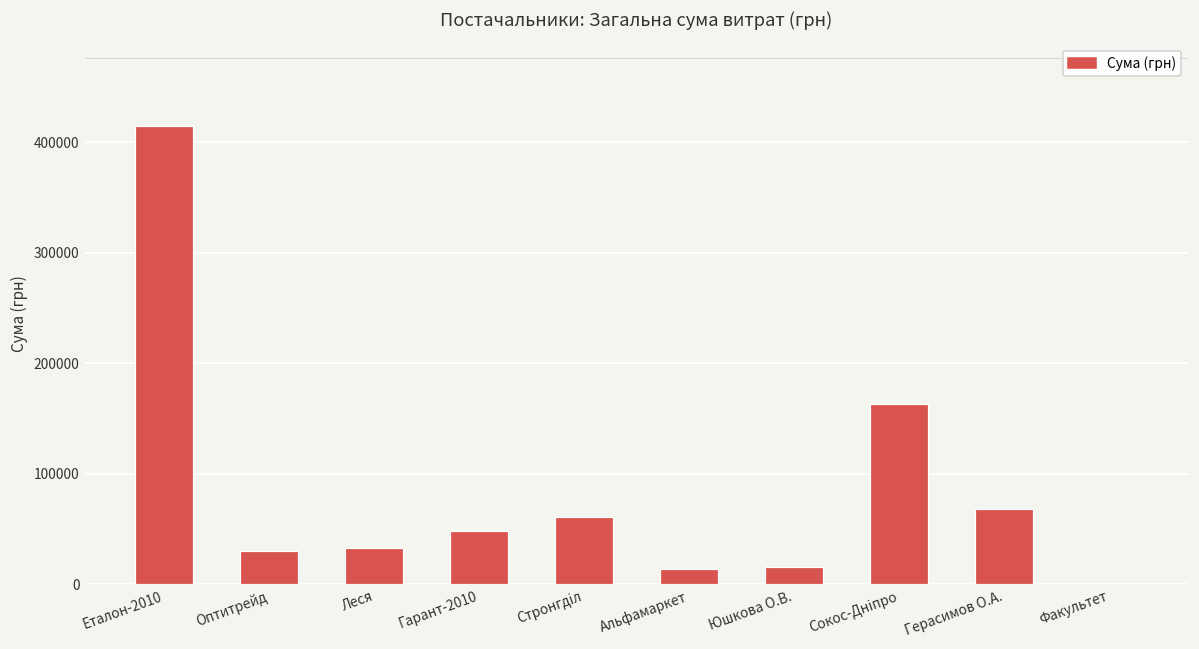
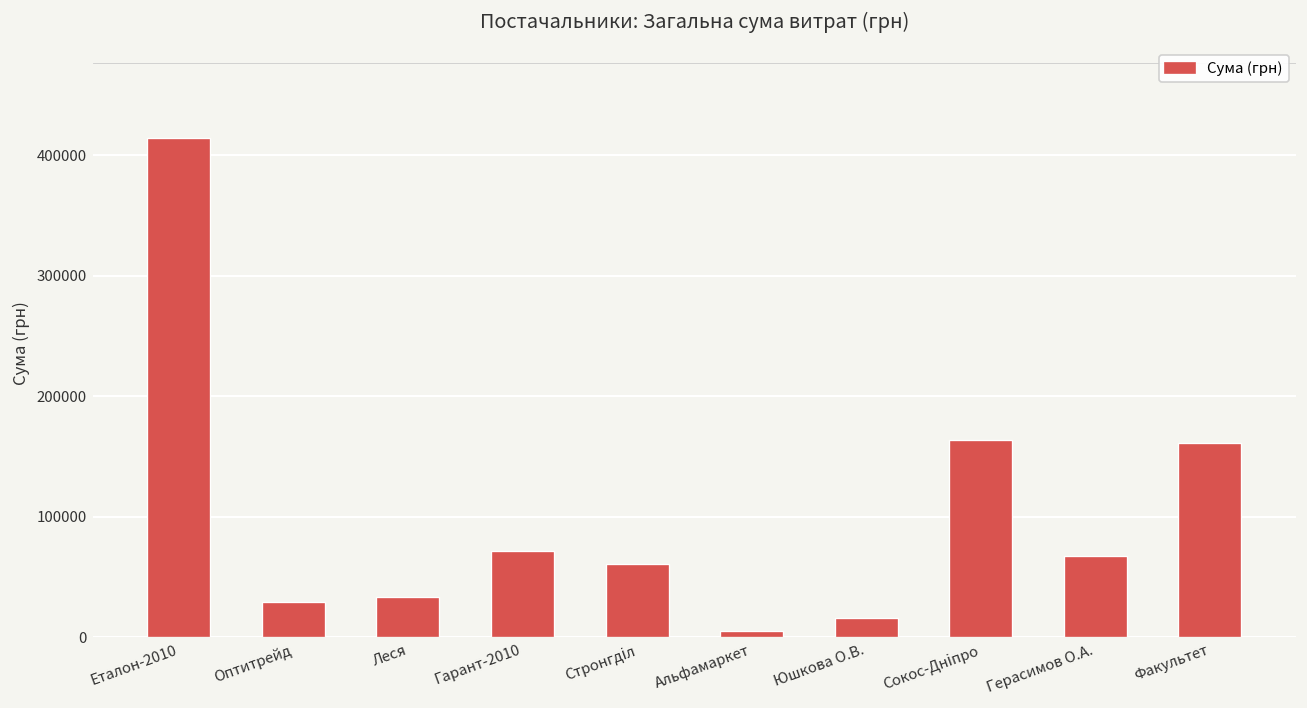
  {
    "Еталон-2010": 414000,
    "Оптитрейд": 30000,
    "Леся": 33000,
-   "Гарант-2010": 48000,
+   "Гарант-2010": 72000,
    "Стронгділ": 61000,
-   "Альфамаркет": 14000,
+   "Альфамаркет": 6000,
    "Юшкова О.В.": 16000,
    "Сокос-Дніпро": 163000,
    "Герасимов О.А.": 68000,
-   "Факультет": 0
+   "Факультет": 161000
  }
